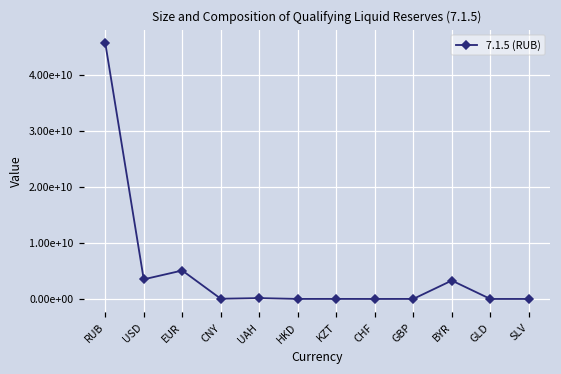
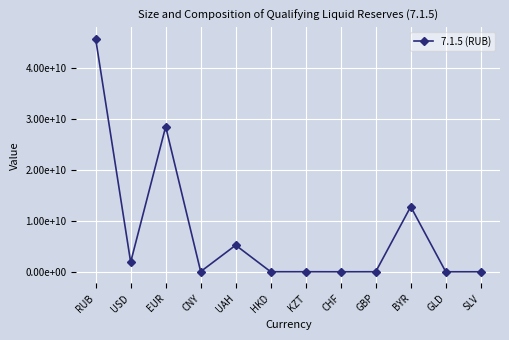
  {
    "RUB": 46000000000,
-   "USD": 4000000000,
-   "EUR": 5000000000,
+   "USD": 2000000000,
+   "EUR": 28000000000,
    "CNY": 0,
-   "UAH": 0,
+   "UAH": 5000000000,
    "HKD": 0,
    "KZT": 0,
    "CHF": 0,
    "GBP": 0,
-   "BYR": 3000000000,
+   "BYR": 13000000000,
    "GLD": 0,
    "SLV": 0
  }
